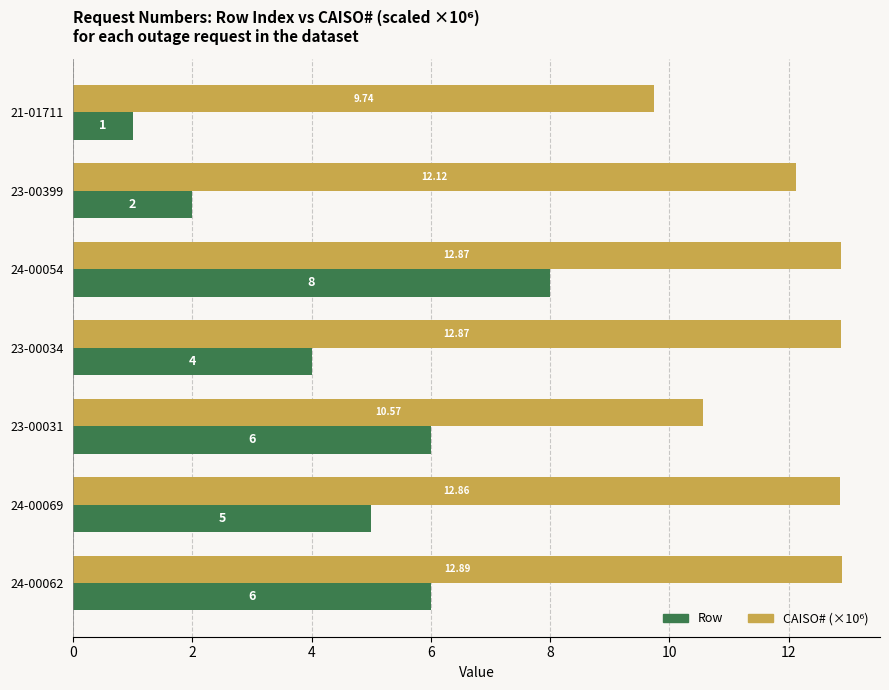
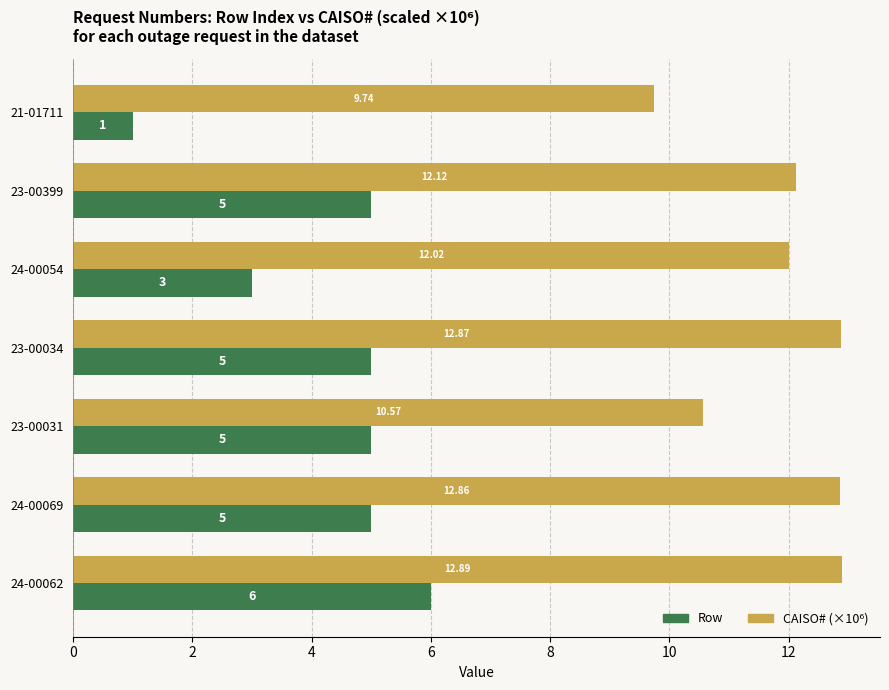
  {
    "Row": {
      "21-01711": 1,
-     "23-00399": 2,
-     "24-00054": 8,
-     "23-00034": 4,
-     "23-00031": 6,
+     "23-00399": 5,
+     "24-00054": 3,
+     "23-00034": 5,
+     "23-00031": 5,
      "24-00069": 5,
      "24-00062": 6
    },
    "CAISO# (×10⁶)": {
      "21-01711": 9.74,
      "23-00399": 12.12,
-     "24-00054": 12.87,
+     "24-00054": 12.02,
      "23-00034": 12.87,
      "23-00031": 10.57,
      "24-00069": 12.86,
      "24-00062": 12.89
    }
  }
